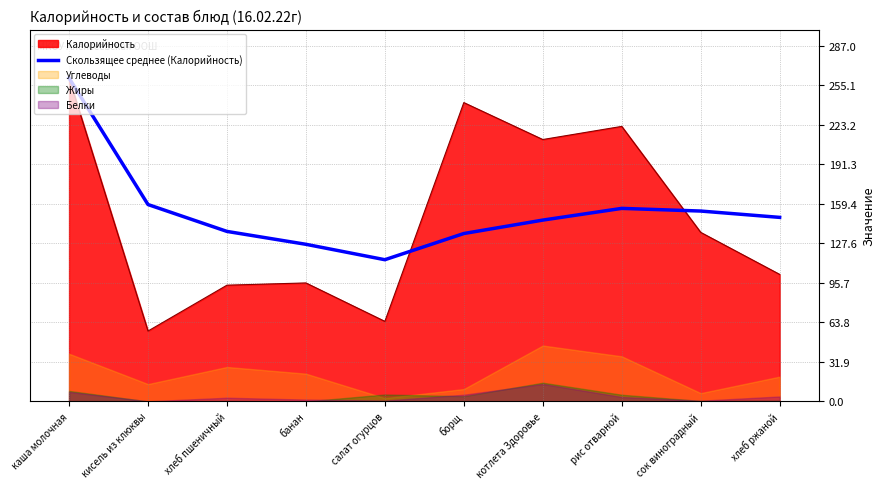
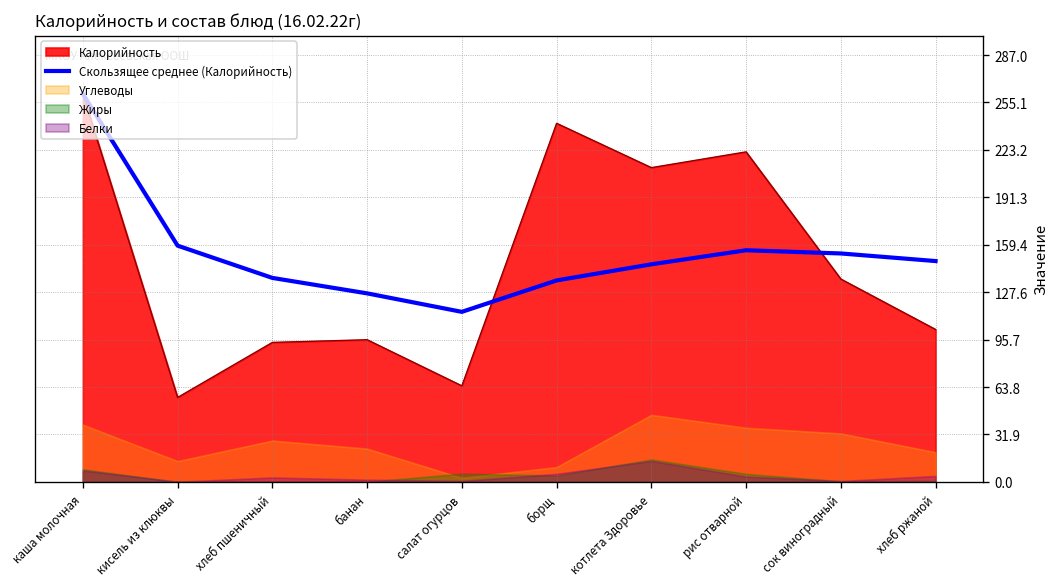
  {
    "Калорийность": {
      "кисель из клюквы": 57,
      "хлеб пшеничный": 94,
      "банан": 96,
      "салат огурцов": 65,
      "борщ": 241,
      "котлета Здоровье": 211,
      "рис отварной": 222,
      "сок виноградный": 136,
      "хлеб ржаной": 103
    },
    "Углеводы": {
      "каша молочная": 39,
      "кисель из клюквы": 14,
      "хлеб пшеничный": 28,
      "банан": 22,
      "борщ": 10,
      "котлета Здоровье": 45,
      "рис отварной": 36,
-     "сок виноградный": 7,
+     "сок виноградный": 33,
      "хлеб ржаной": 20
    },
    "Скользящее среднее (Калорийность)": {
      "кисель из клюквы": 159,
      "хлеб пшеничный": 137,
      "банан": 127,
      "салат огурцов": 114,
      "борщ": 135,
      "котлета Здоровье": 146,
      "рис отварной": 156,
      "сок виноградный": 154,
      "хлеб ржаной": 148
    },
    "Жиры": {
      "салат огурцов": 6
    },
    "Белки": {
      "хлеб пшеничный": 3,
      "хлеб ржаной": 4
    }
  }
